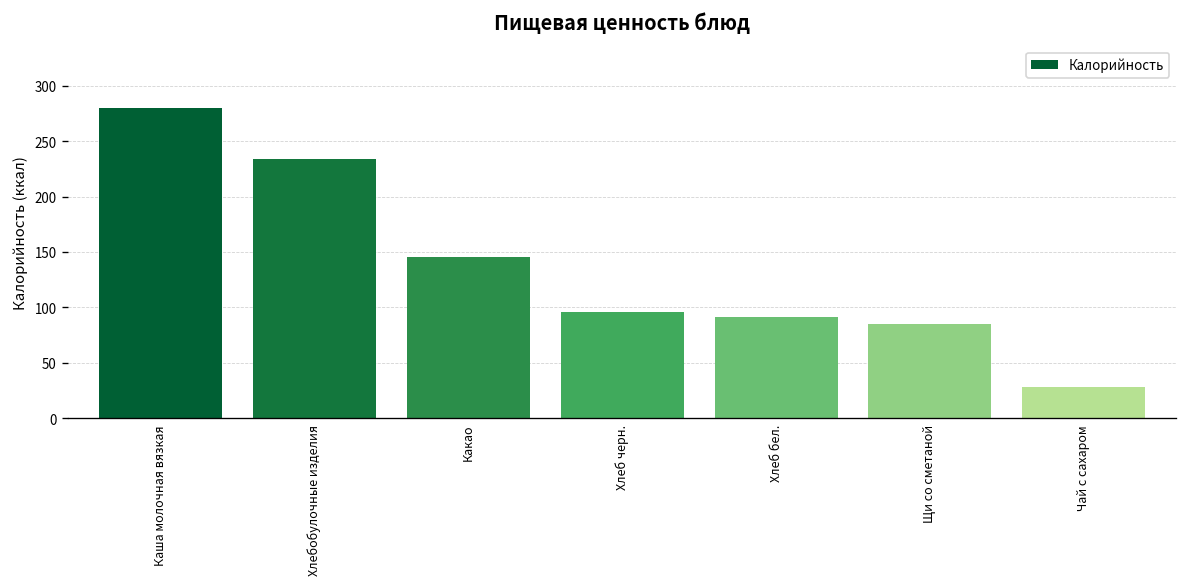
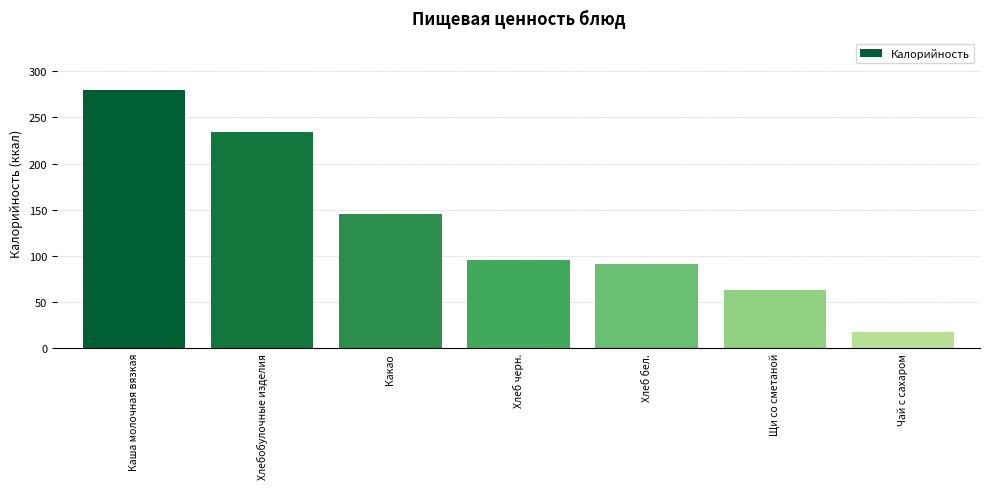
  {
    "Каша молочная вязкая": 280,
    "Хлебобулочные изделия": 230,
    "Какао": 150,
    "Хлеб черн.": 100,
    "Хлеб бел.": 90,
-   "Щи со сметаной": 80,
-   "Чай с сахаром": 30
+   "Щи со сметаной": 60,
+   "Чай с сахаром": 20
  }
